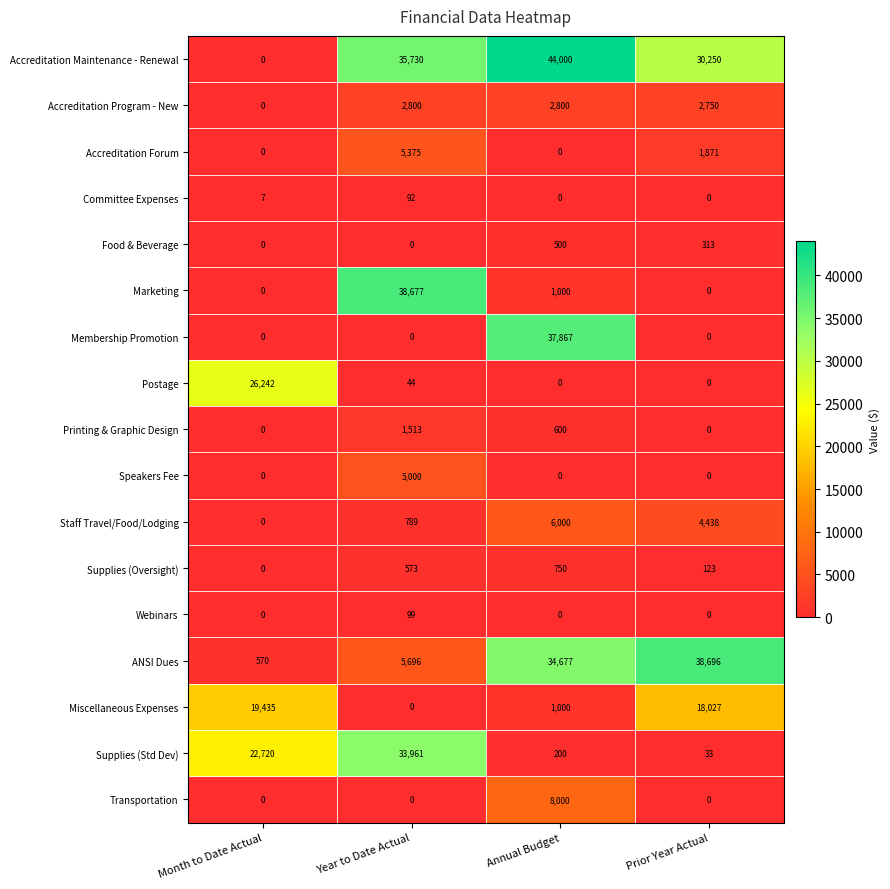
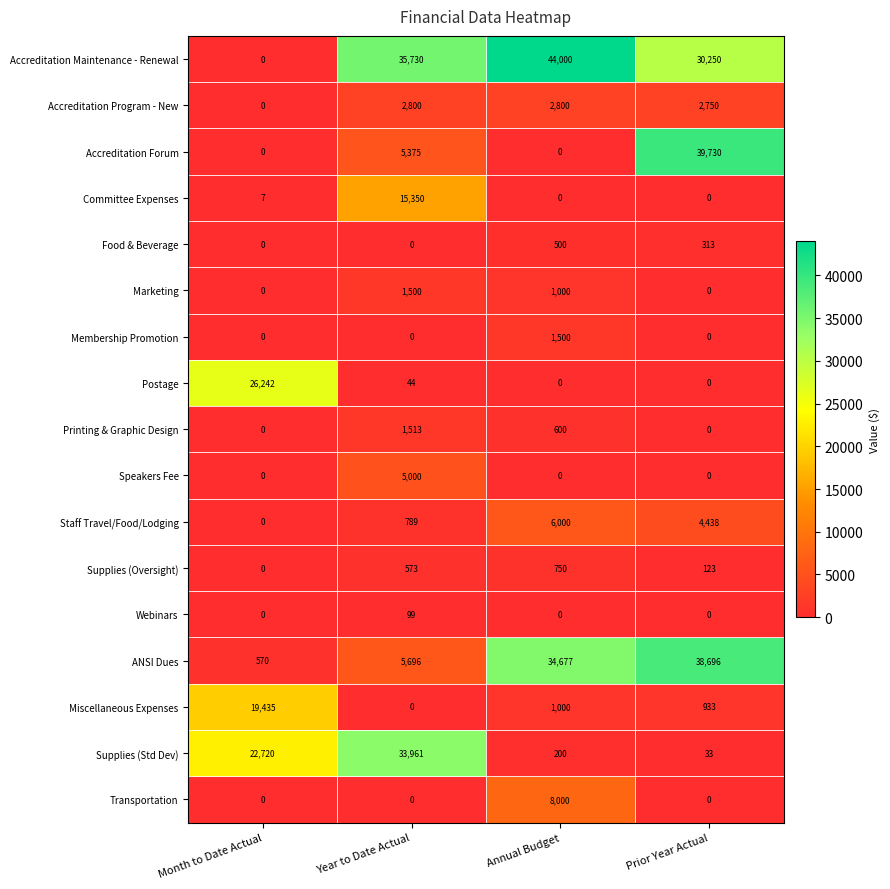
  {
    "Accreditation Maintenance - Renewal": {
      "Month to Date Actual": "0",
      "Year to Date Actual": "35,730",
      "Annual Budget": "44,000",
      "Prior Year Actual": "30,250"
    },
    "Accreditation Program - New": {
      "Month to Date Actual": "0",
      "Year to Date Actual": "2,800",
      "Annual Budget": "2,800",
      "Prior Year Actual": "2,750"
    },
    "Accreditation Forum": {
      "Month to Date Actual": "0",
      "Year to Date Actual": "5,375",
      "Annual Budget": "0",
-     "Prior Year Actual": "1,871"
+     "Prior Year Actual": "39,730"
    },
    "Committee Expenses": {
      "Month to Date Actual": "7",
-     "Year to Date Actual": "92",
+     "Year to Date Actual": "15,350",
      "Annual Budget": "0",
      "Prior Year Actual": "0"
    },
    "Food & Beverage": {
      "Month to Date Actual": "0",
      "Year to Date Actual": "0",
      "Annual Budget": "500",
      "Prior Year Actual": "313"
    },
    "Marketing": {
      "Month to Date Actual": "0",
-     "Year to Date Actual": "38,677",
+     "Year to Date Actual": "1,500",
      "Annual Budget": "1,000",
      "Prior Year Actual": "0"
    },
    "Membership Promotion": {
      "Month to Date Actual": "0",
      "Year to Date Actual": "0",
-     "Annual Budget": "37,867",
+     "Annual Budget": "1,500",
      "Prior Year Actual": "0"
    },
    "Postage": {
      "Month to Date Actual": "26,242",
      "Year to Date Actual": "44",
      "Annual Budget": "0",
      "Prior Year Actual": "0"
    },
    "Printing & Graphic Design": {
      "Month to Date Actual": "0",
      "Year to Date Actual": "1,513",
      "Annual Budget": "600",
      "Prior Year Actual": "0"
    },
    "Speakers Fee": {
      "Month to Date Actual": "0",
      "Year to Date Actual": "5,000",
      "Annual Budget": "0",
      "Prior Year Actual": "0"
    },
    "Staff Travel/Food/Lodging": {
      "Month to Date Actual": "0",
      "Year to Date Actual": "789",
      "Annual Budget": "6,000",
      "Prior Year Actual": "4,438"
    },
    "Supplies (Oversight)": {
      "Month to Date Actual": "0",
      "Year to Date Actual": "573",
      "Annual Budget": "750",
      "Prior Year Actual": "123"
    },
    "Webinars": {
      "Month to Date Actual": "0",
      "Year to Date Actual": "99",
      "Annual Budget": "0",
      "Prior Year Actual": "0"
    },
    "ANSI Dues": {
      "Month to Date Actual": "570",
      "Year to Date Actual": "5,696",
      "Annual Budget": "34,677",
      "Prior Year Actual": "38,696"
    },
    "Miscellaneous Expenses": {
      "Month to Date Actual": "19,435",
      "Year to Date Actual": "0",
      "Annual Budget": "1,000",
-     "Prior Year Actual": "18,027"
+     "Prior Year Actual": "933"
    },
    "Supplies (Std Dev)": {
      "Month to Date Actual": "22,720",
      "Year to Date Actual": "33,961",
      "Annual Budget": "200",
      "Prior Year Actual": "33"
    },
    "Transportation": {
      "Month to Date Actual": "0",
      "Year to Date Actual": "0",
      "Annual Budget": "8,000",
      "Prior Year Actual": "0"
    }
  }
